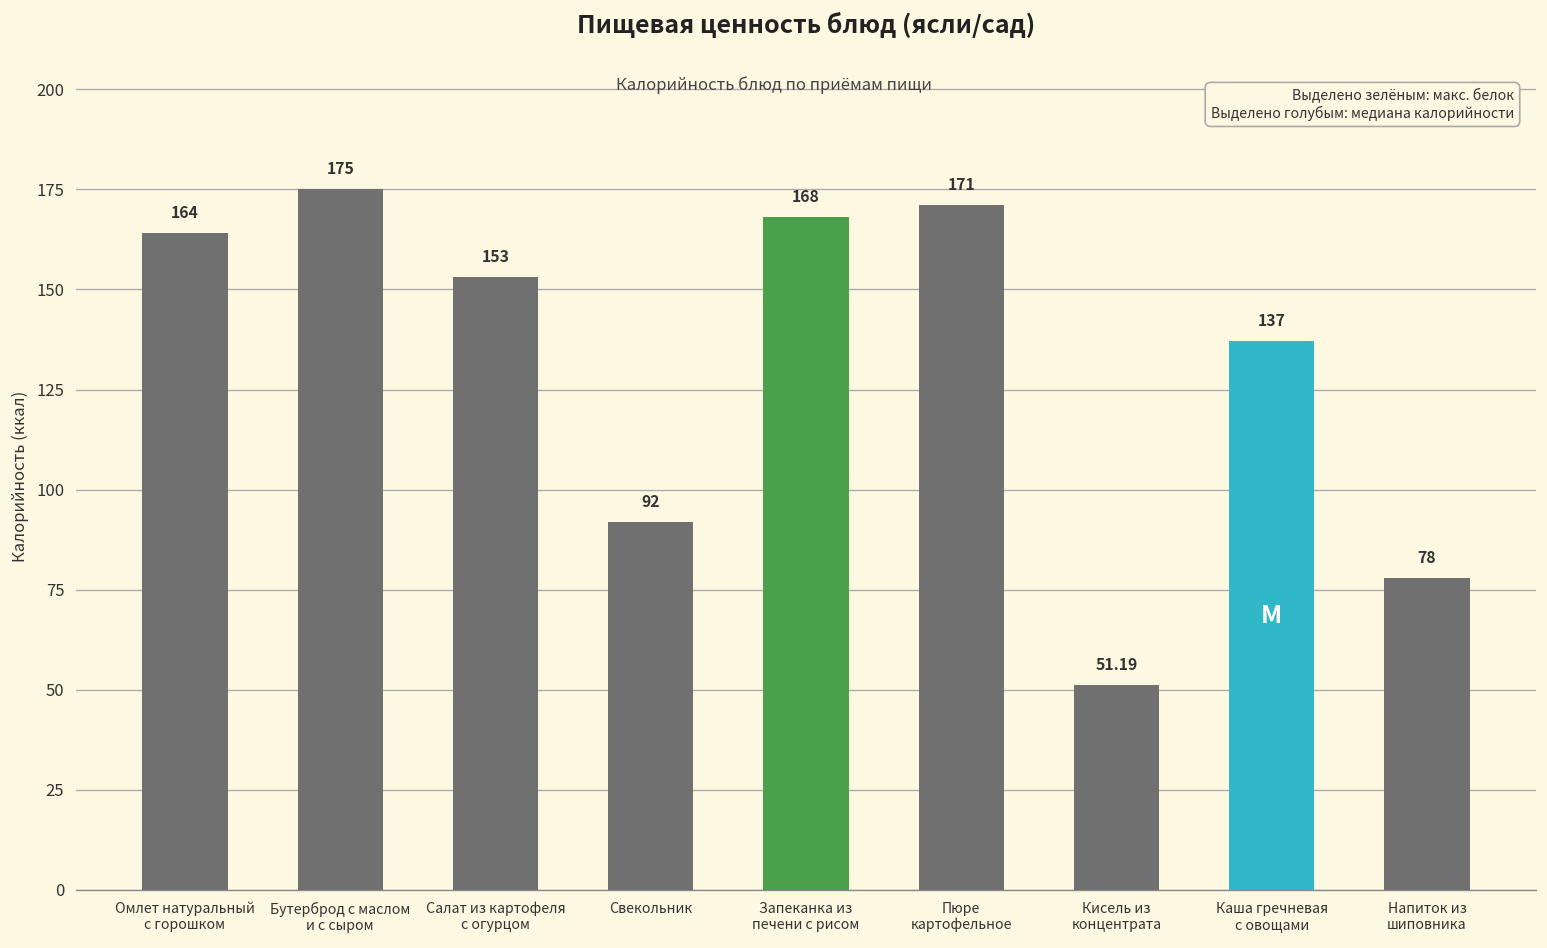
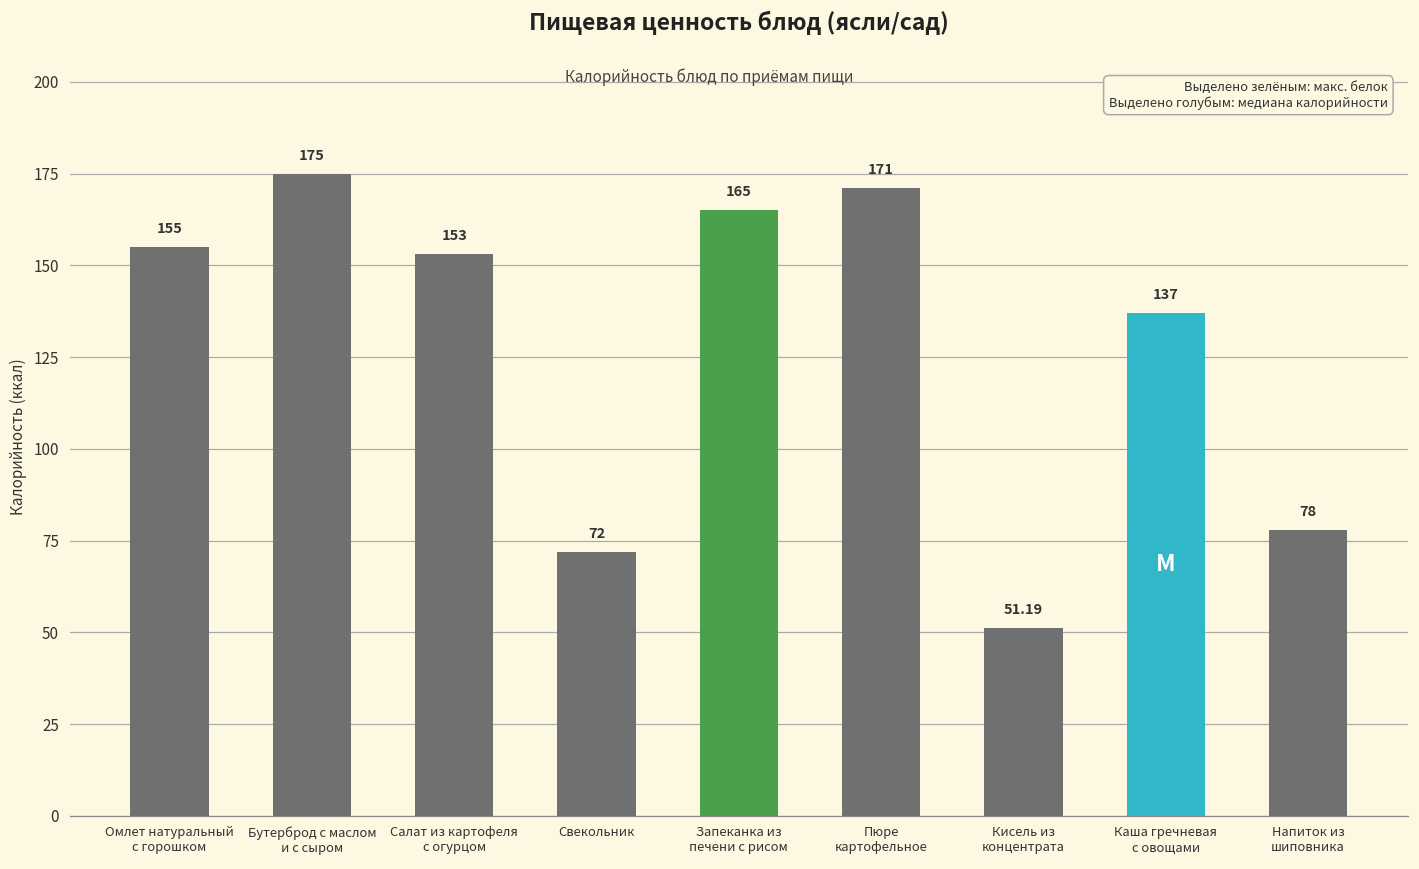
  {
-   "Омлет натуральный с горошком": 164,
+   "Омлет натуральный с горошком": 155,
    "Бутерброд с маслом и с сыром": 175,
    "Салат из картофеля с огурцом": 153,
-   "Свекольник": 92,
-   "Запеканка из печени с рисом": 168,
+   "Свекольник": 72,
+   "Запеканка из печени с рисом": 165,
    "Пюре картофельное": 171,
    "Кисель из концентрата": 51.19,
    "Каша гречневая с овощами": 137,
    "Напиток из шиповника": 78
  }
